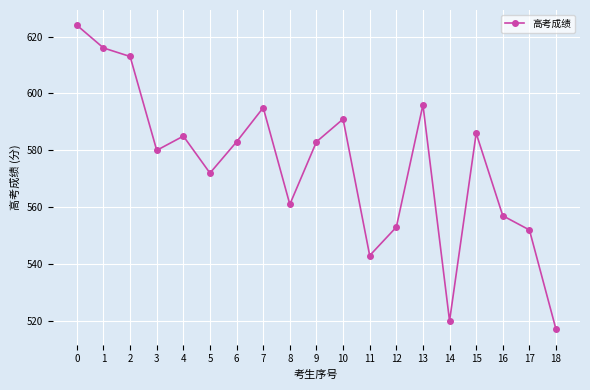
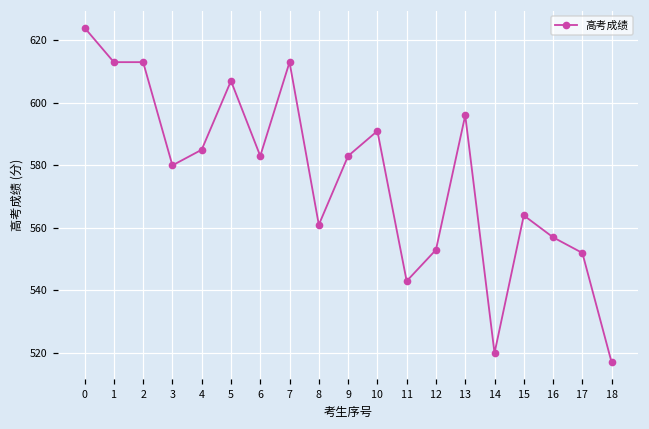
  {
    "0": 624,
-   "1": 616,
+   "1": 613,
    "2": 613,
    "3": 580,
    "4": 585,
-   "5": 572,
+   "5": 607,
    "6": 583,
-   "7": 595,
+   "7": 613,
    "8": 561,
    "9": 583,
    "10": 591,
    "11": 543,
    "12": 553,
    "13": 596,
    "14": 520,
-   "15": 586,
+   "15": 564,
    "16": 557,
    "17": 552,
    "18": 517
  }
